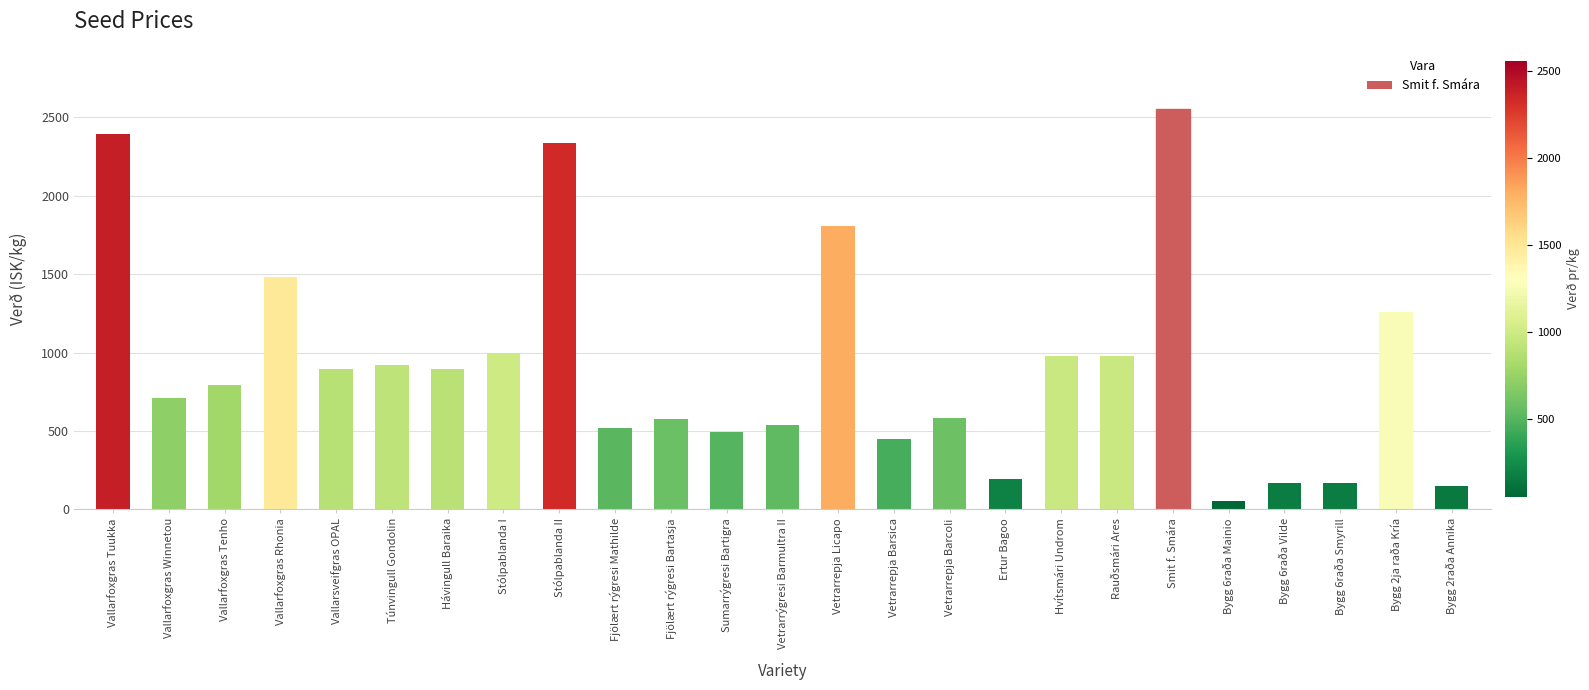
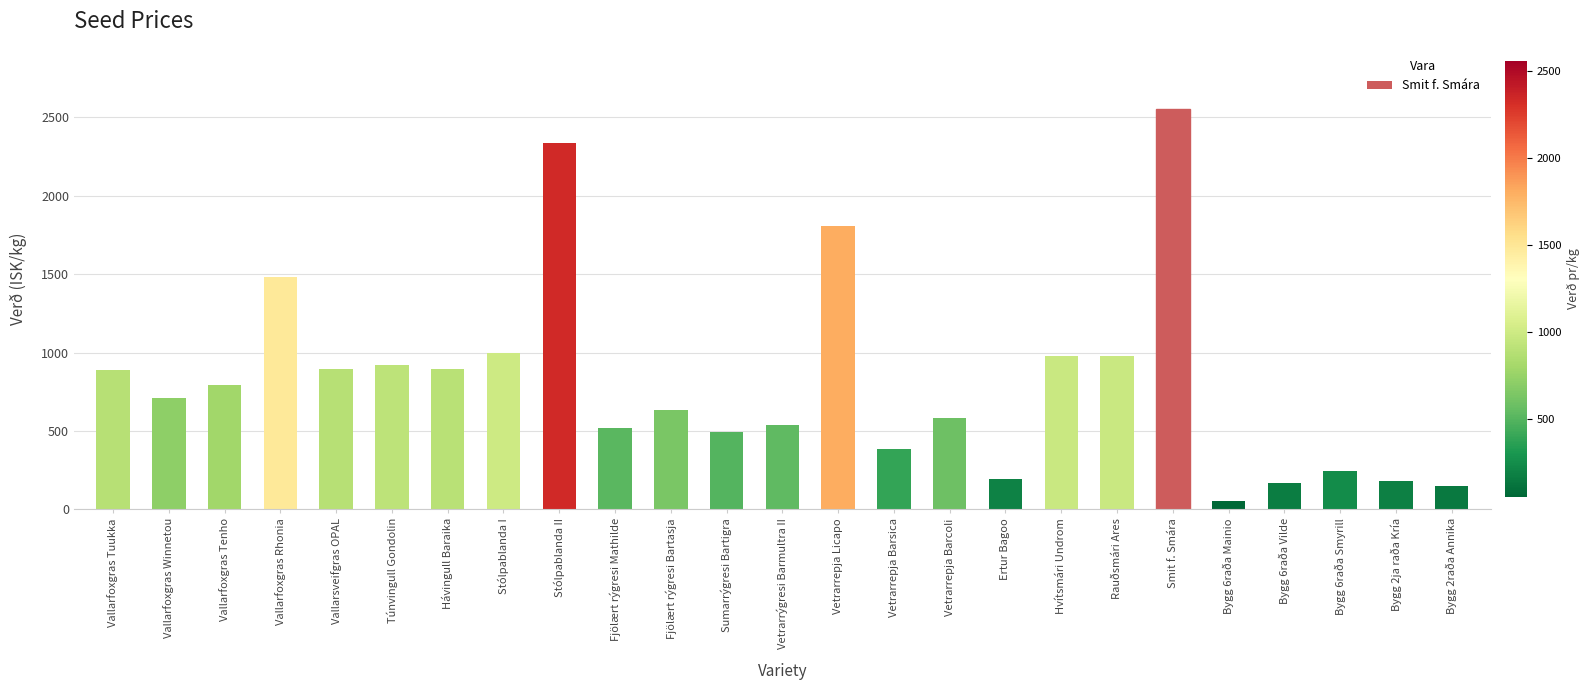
  {
-   "Vallarfoxgras Tuukka": 2400,
+   "Vallarfoxgras Tuukka": 890,
    "Vallarfoxgras Winnetou": 710,
    "Vallarfoxgras Tenho": 800,
    "Vallarfoxgras Rhonia": 1480,
    "Vallarsveifgras OPAL": 890,
    "Túnvingull Gondolin": 920,
    "Hávingull Baraika": 900,
    "Stólpablanda I": 1000,
    "Stólpablanda II": 2340,
    "Fjölært rýgresi Mathilde": 520,
-   "Fjölært rýgresi Bartasja": 580,
+   "Fjölært rýgresi Bartasja": 630,
    "Sumarrýgresi Bartigra": 500,
    "Vetrarrýgresi Barmultra II": 540,
    "Vetrarrepja Licapo": 1810,
-   "Vetrarrepja Barsica": 450,
+   "Vetrarrepja Barsica": 390,
    "Vetrarrepja Barcoli": 580,
    "Ertur Bagoo": 200,
    "Hvítsmári Undrom": 980,
    "Rauðsmári Ares": 980,
    "Smit f. Smára": 2560,
    "Bygg 6raða Mainio": 50,
    "Bygg 6raða Vilde": 170,
-   "Bygg 6raða Smyrill": 170,
-   "Bygg 2ja raða Kría": 1260,
+   "Bygg 6raða Smyrill": 250,
+   "Bygg 2ja raða Kría": 180,
    "Bygg 2raða Annika": 150
  }
